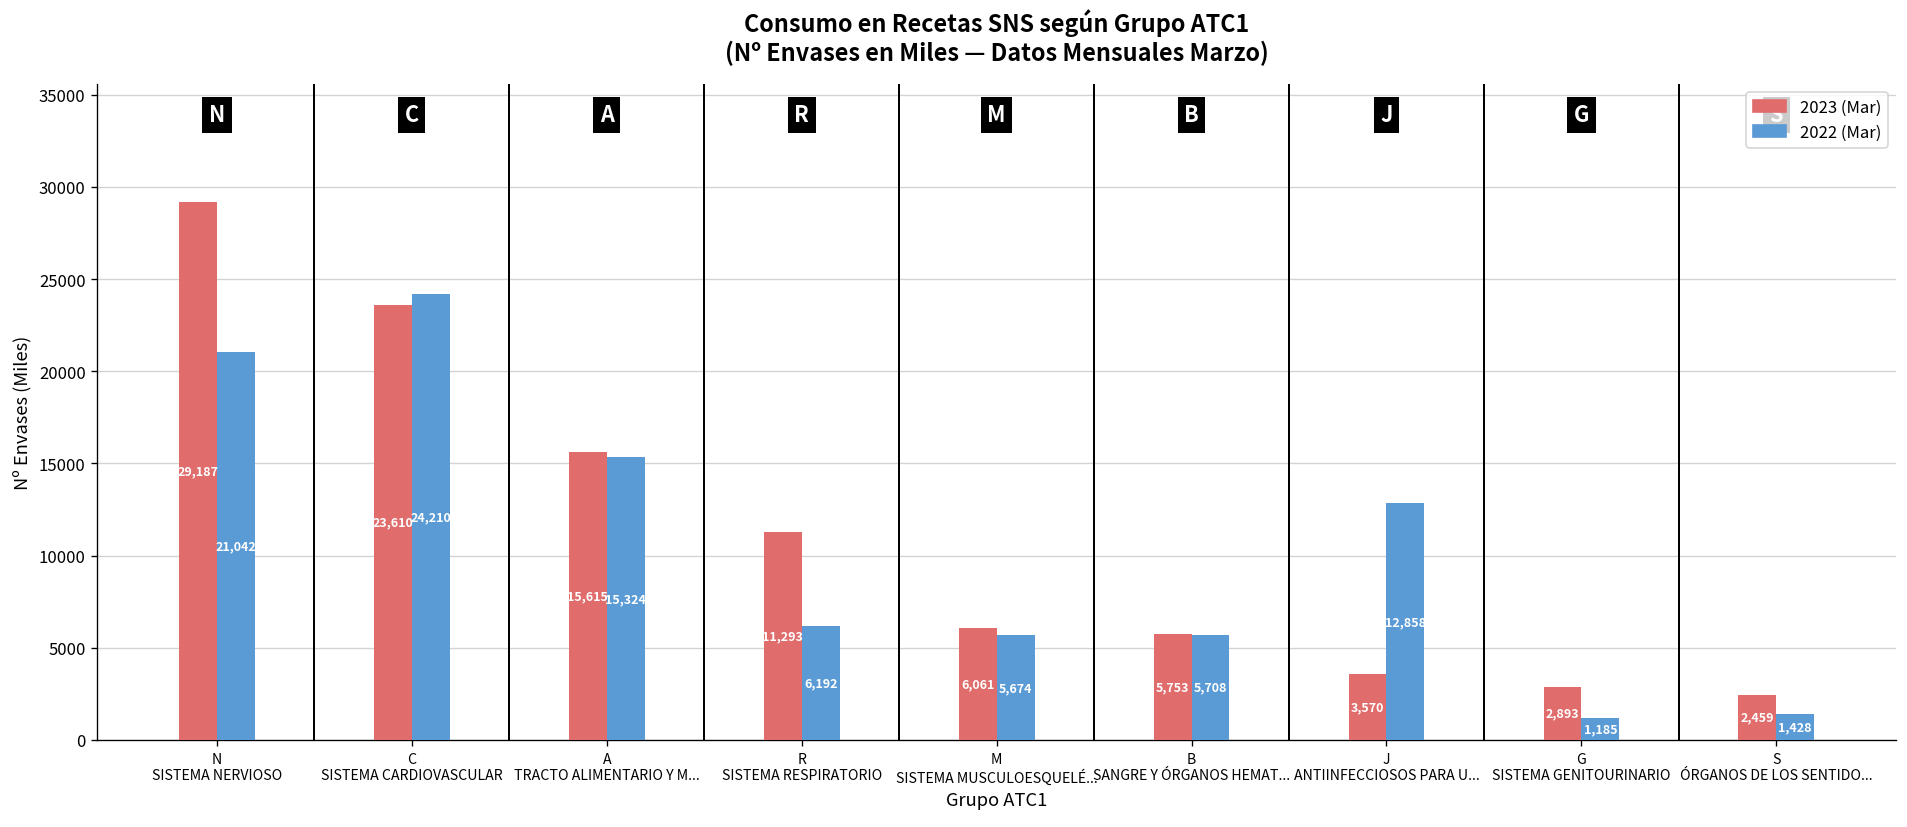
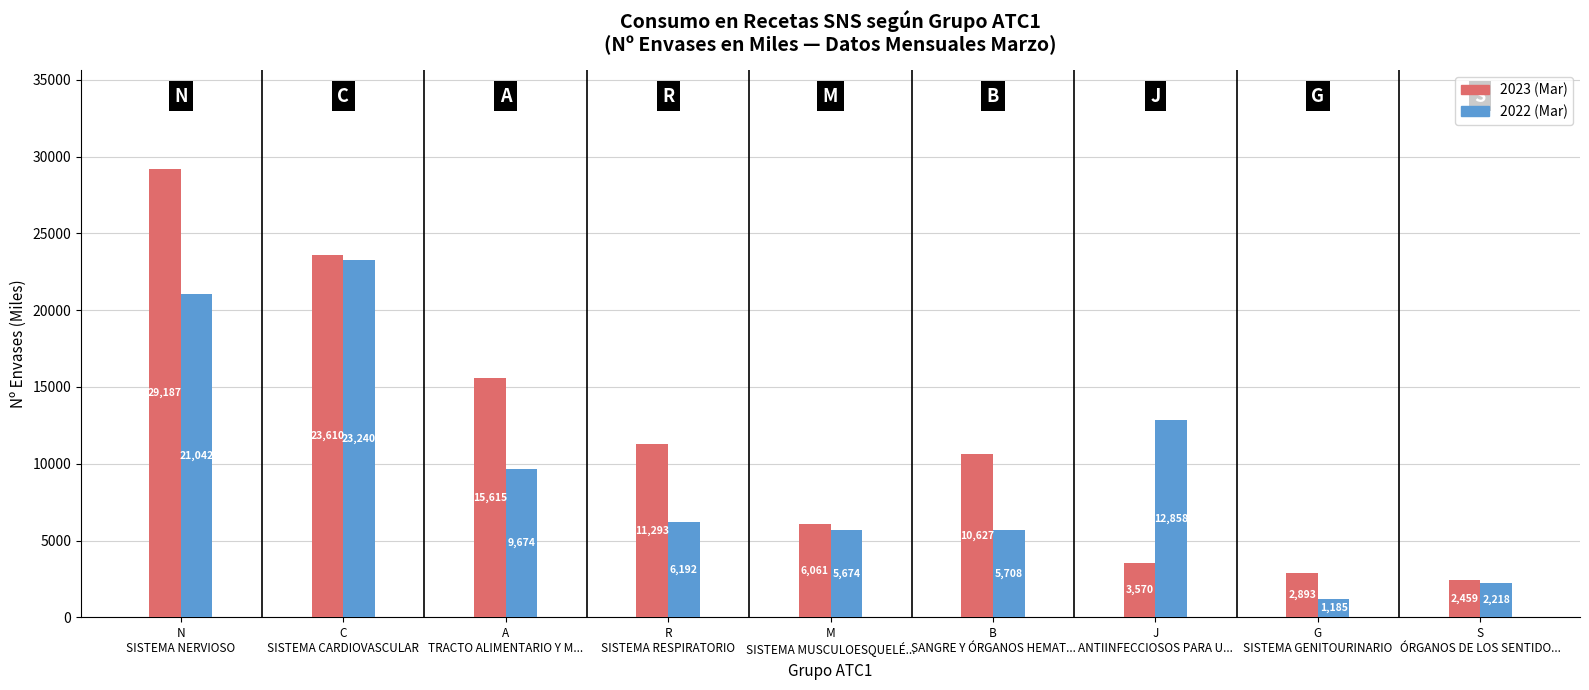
  {
    "2023 (Mar)": {
      "N SISTEMA NERVIOSO": "29,187",
      "C SISTEMA CARDIOVASCULAR": "23,610",
      "A TRACTO ALIMENTARIO Y M...": "15,615",
      "R SISTEMA RESPIRATORIO": "11,293",
      "M SISTEMA MUSCULOESQUELÉ...": "6,061",
-     "B SANGRE Y ÓRGANOS HEMAT...": "5,753",
+     "B SANGRE Y ÓRGANOS HEMAT...": "10,627",
      "J ANTIINFECCIOSOS PARA U...": "3,570",
      "G SISTEMA GENITOURINARIO": "2,893",
      "S ÓRGANOS DE LOS SENTIDO...": "2,459"
    },
    "2022 (Mar)": {
      "N SISTEMA NERVIOSO": "21,042",
-     "C SISTEMA CARDIOVASCULAR": "24,210",
-     "A TRACTO ALIMENTARIO Y M...": "15,324",
+     "C SISTEMA CARDIOVASCULAR": "23,240",
+     "A TRACTO ALIMENTARIO Y M...": "9,674",
      "R SISTEMA RESPIRATORIO": "6,192",
      "M SISTEMA MUSCULOESQUELÉ...": "5,674",
      "B SANGRE Y ÓRGANOS HEMAT...": "5,708",
      "J ANTIINFECCIOSOS PARA U...": "12,858",
      "G SISTEMA GENITOURINARIO": "1,185",
-     "S ÓRGANOS DE LOS SENTIDO...": "1,428"
+     "S ÓRGANOS DE LOS SENTIDO...": "2,218"
    }
  }
